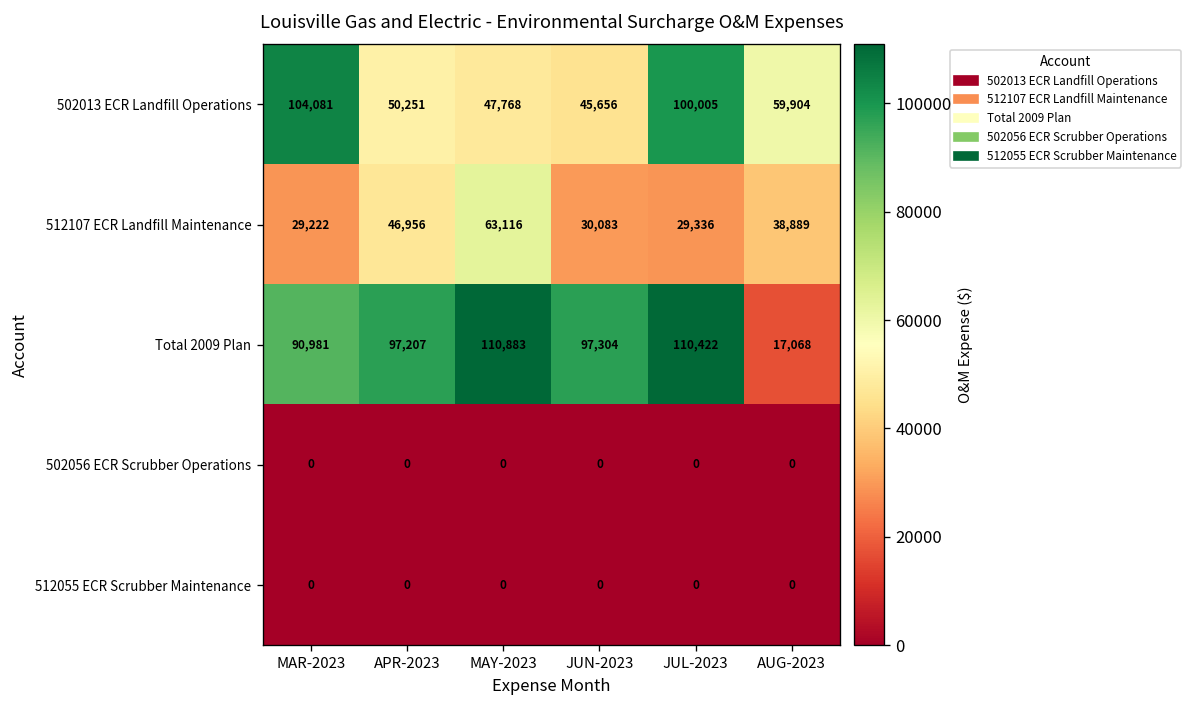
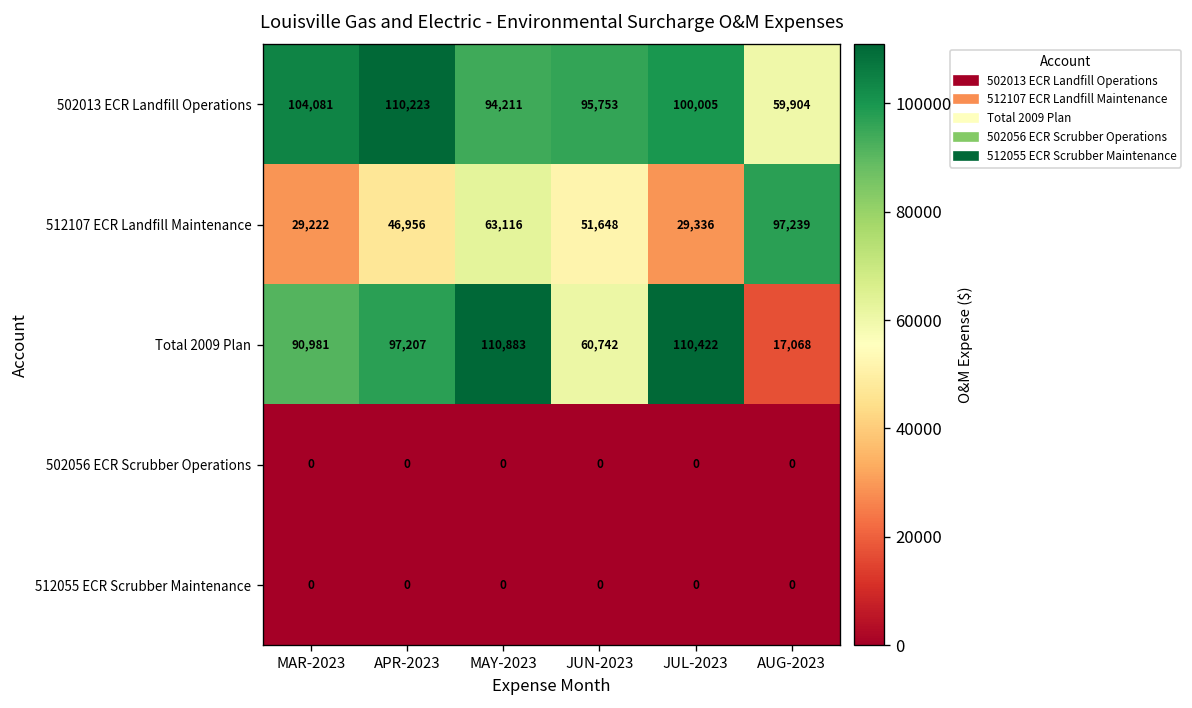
  {
    "502013 ECR Landfill Operations": {
      "MAR-2023": "104,081",
-     "APR-2023": "50,251",
-     "MAY-2023": "47,768",
-     "JUN-2023": "45,656",
+     "APR-2023": "110,223",
+     "MAY-2023": "94,211",
+     "JUN-2023": "95,753",
      "JUL-2023": "100,005",
      "AUG-2023": "59,904"
    },
    "512107 ECR Landfill Maintenance": {
      "MAR-2023": "29,222",
      "APR-2023": "46,956",
      "MAY-2023": "63,116",
-     "JUN-2023": "30,083",
+     "JUN-2023": "51,648",
      "JUL-2023": "29,336",
-     "AUG-2023": "38,889"
+     "AUG-2023": "97,239"
    },
    "Total 2009 Plan": {
      "MAR-2023": "90,981",
      "APR-2023": "97,207",
      "MAY-2023": "110,883",
-     "JUN-2023": "97,304",
+     "JUN-2023": "60,742",
      "JUL-2023": "110,422",
      "AUG-2023": "17,068"
    },
    "502056 ECR Scrubber Operations": {
      "MAR-2023": "0",
      "APR-2023": "0",
      "MAY-2023": "0",
      "JUN-2023": "0",
      "JUL-2023": "0",
      "AUG-2023": "0"
    },
    "512055 ECR Scrubber Maintenance": {
      "MAR-2023": "0",
      "APR-2023": "0",
      "MAY-2023": "0",
      "JUN-2023": "0",
      "JUL-2023": "0",
      "AUG-2023": "0"
    }
  }
